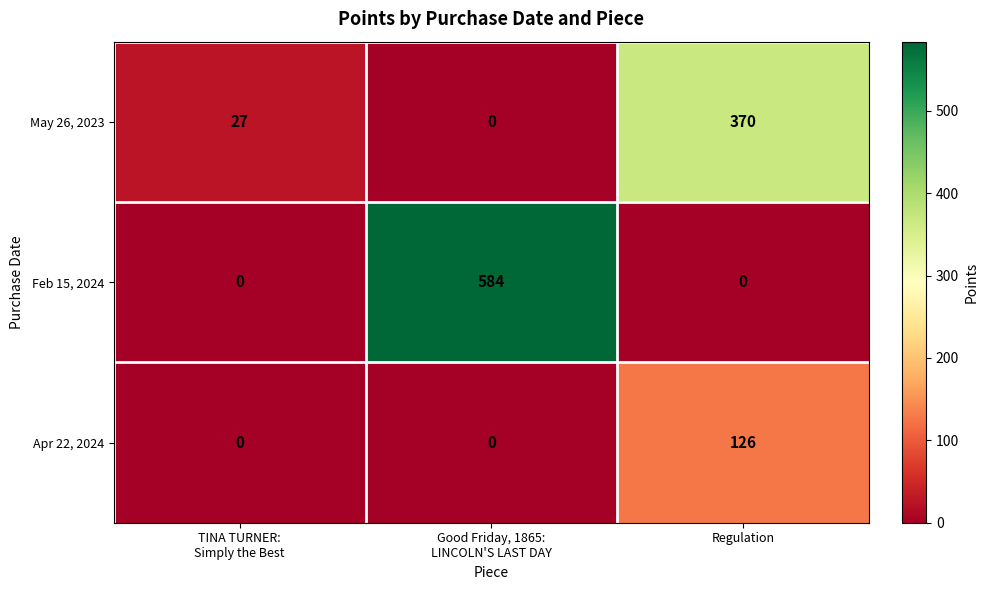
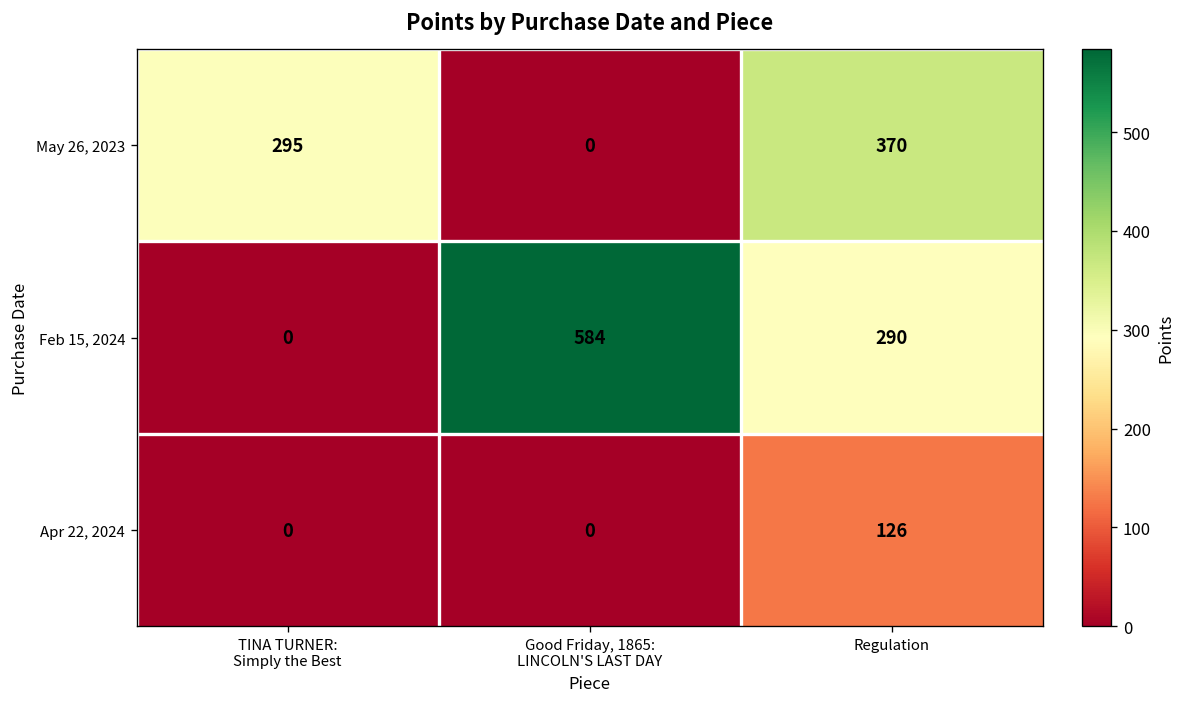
  {
    "May 26, 2023": {
-     "TINA TURNER: Simply the Best": 27,
+     "TINA TURNER: Simply the Best": 295,
      "Good Friday, 1865: LINCOLN'S LAST DAY": 0,
      "Regulation": 370
    },
    "Feb 15, 2024": {
      "TINA TURNER: Simply the Best": 0,
      "Good Friday, 1865: LINCOLN'S LAST DAY": 584,
-     "Regulation": 0
+     "Regulation": 290
    },
    "Apr 22, 2024": {
      "TINA TURNER: Simply the Best": 0,
      "Good Friday, 1865: LINCOLN'S LAST DAY": 0,
      "Regulation": 126
    }
  }
